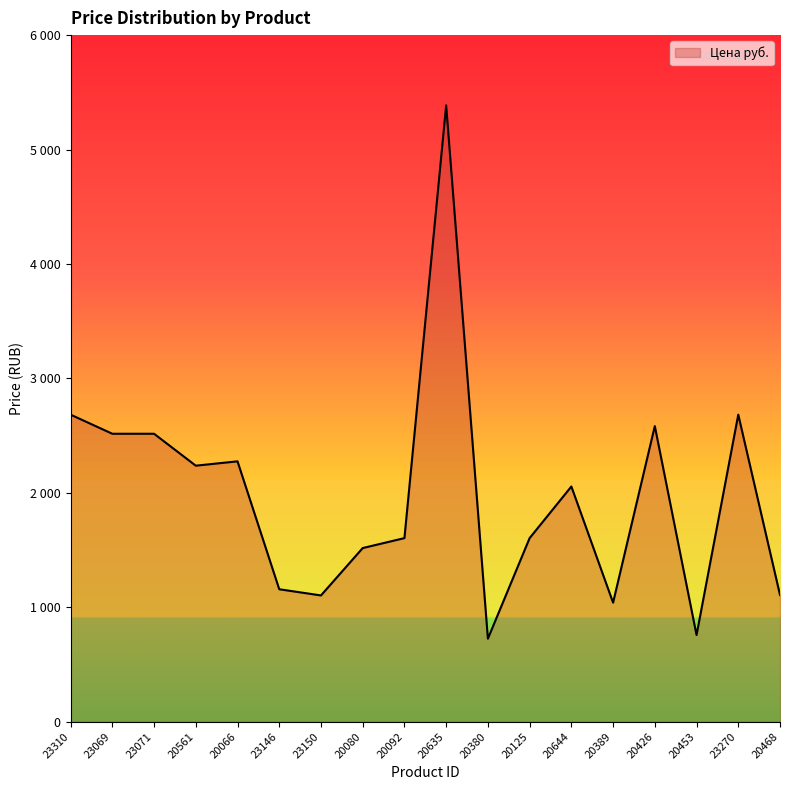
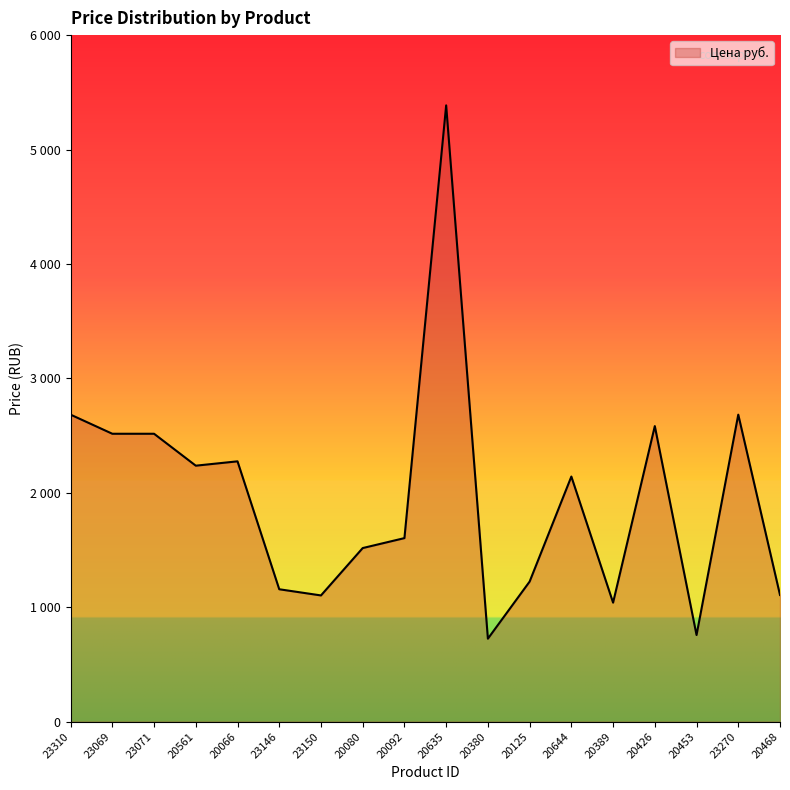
  {
    "23310": 2680,
    "23069": 2520,
    "23071": 2520,
    "20561": 2240,
    "20066": 2280,
    "23146": 1160,
    "23150": 1100,
    "20080": 1520,
    "20092": 1600,
    "20635": 5390,
    "20380": 730,
-   "20125": 1600,
-   "20644": 2060,
+   "20125": 1220,
+   "20644": 2140,
    "20389": 1040,
    "20426": 2580,
    "20453": 760,
    "23270": 2680,
    "20468": 1110
  }
